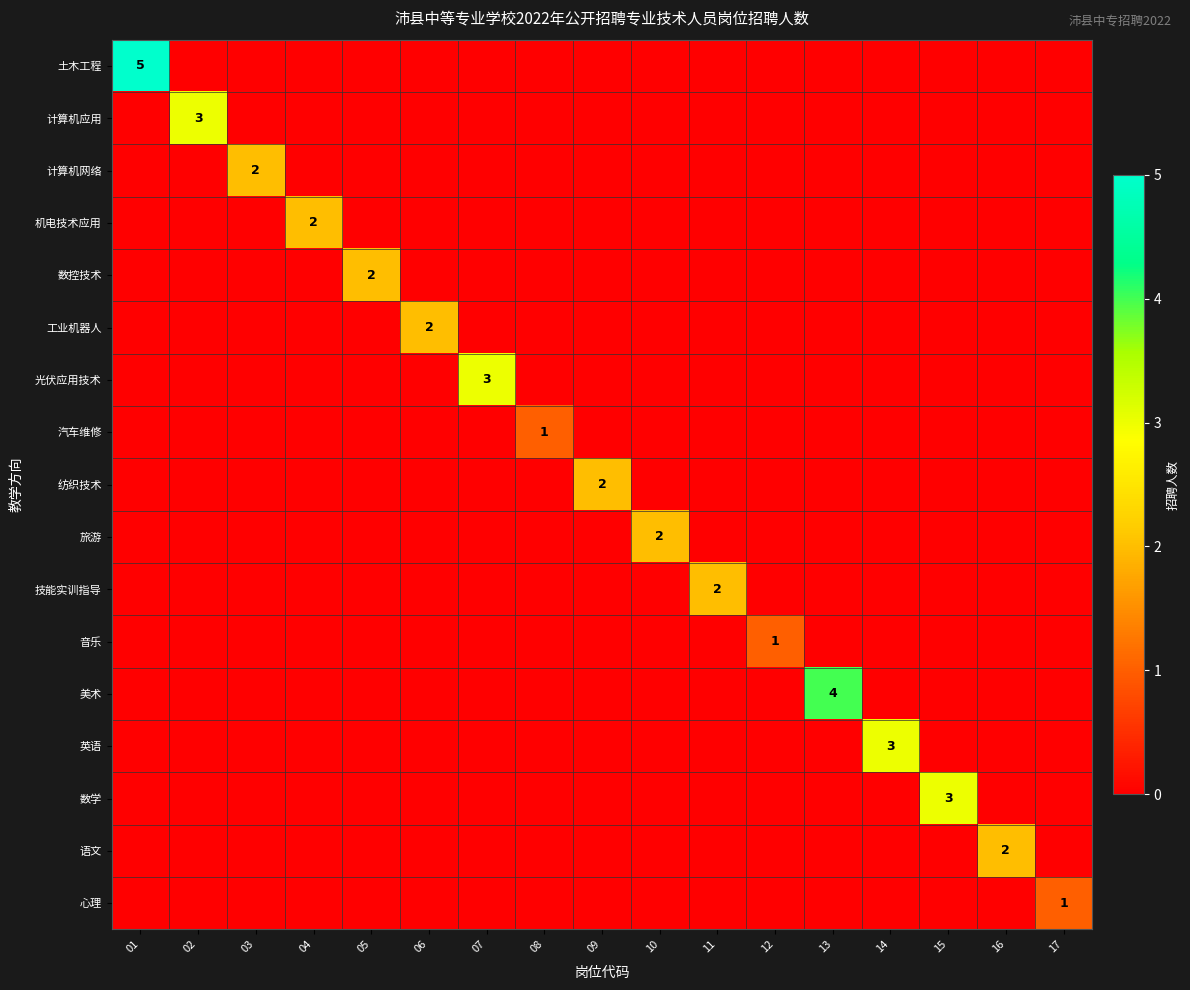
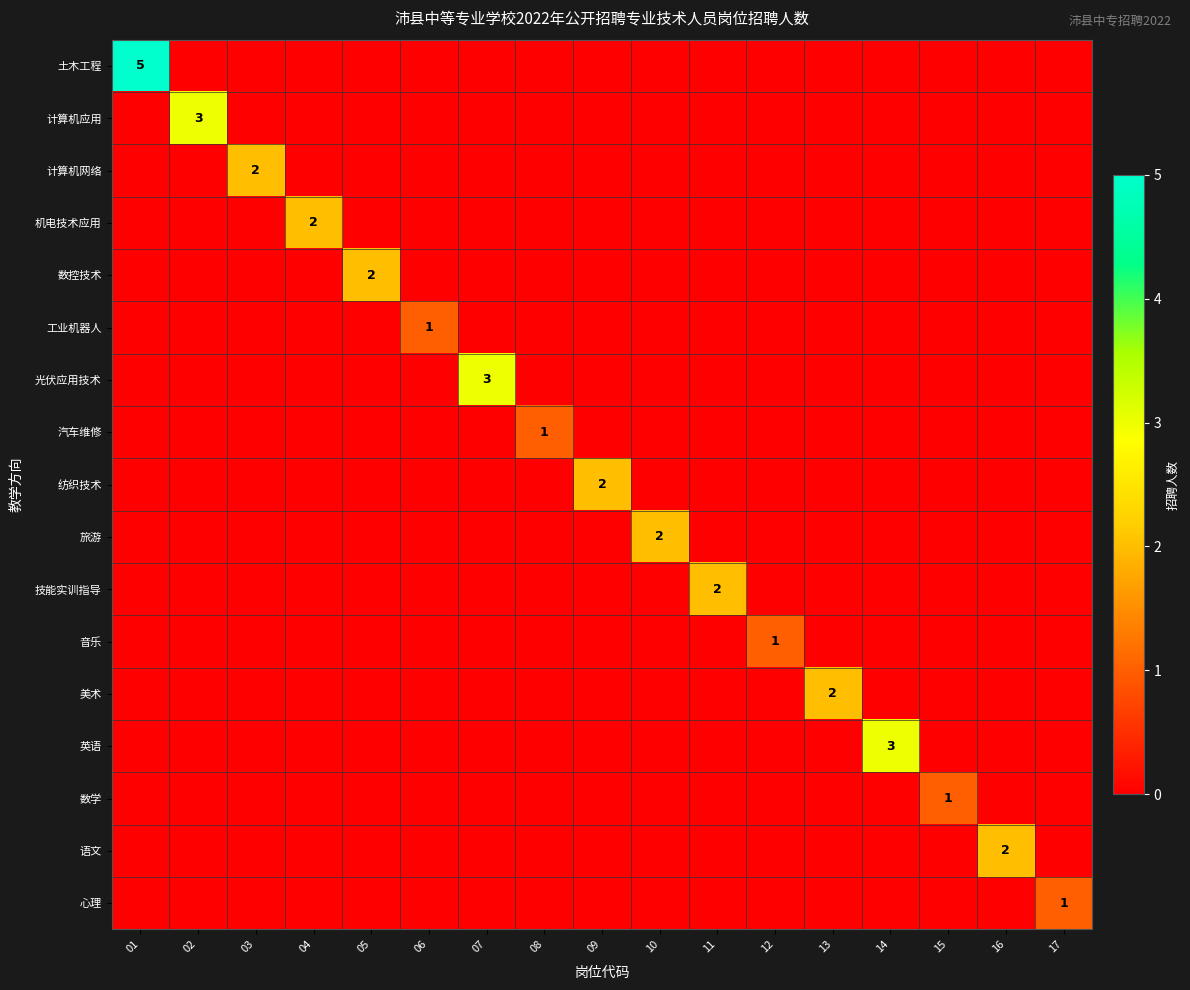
  {
    "土木工程": {
      "01": 5
    },
    "计算机应用": {
      "02": 3
    },
    "计算机网络": {
      "03": 2
    },
    "机电技术应用": {
      "04": 2
    },
    "数控技术": {
      "05": 2
    },
    "工业机器人": {
-     "06": 2
+     "06": 1
    },
    "光伏应用技术": {
      "07": 3
    },
    "汽车维修": {
      "08": 1
    },
    "纺织技术": {
      "09": 2
    },
    "旅游": {
      "10": 2
    },
    "技能实训指导": {
      "11": 2
    },
    "音乐": {
      "12": 1
    },
    "美术": {
-     "13": 4
+     "13": 2
    },
    "英语": {
      "14": 3
    },
    "数学": {
-     "15": 3
+     "15": 1
    },
    "语文": {
      "16": 2
    },
    "心理": {
      "17": 1
    }
  }
